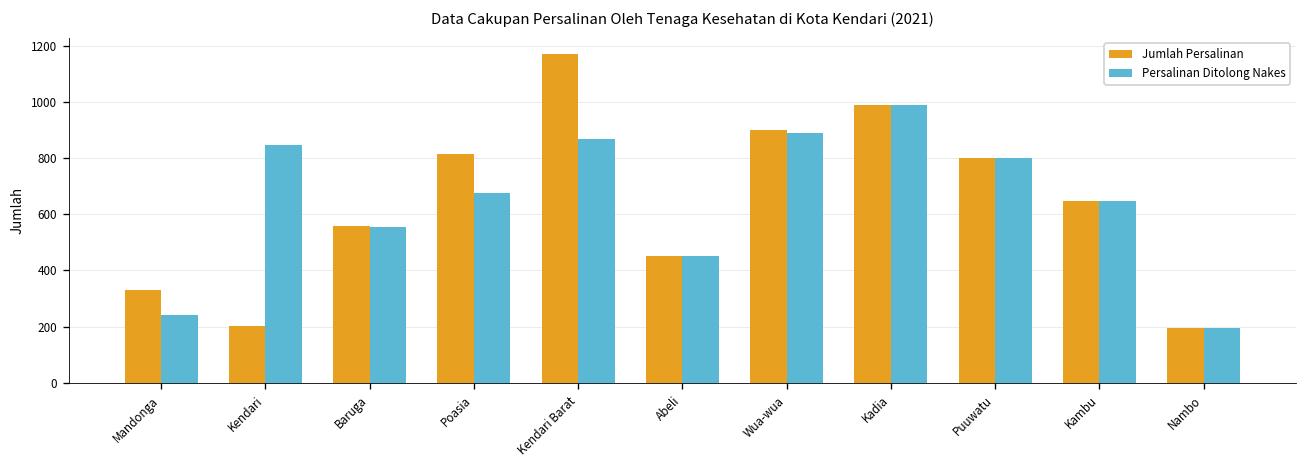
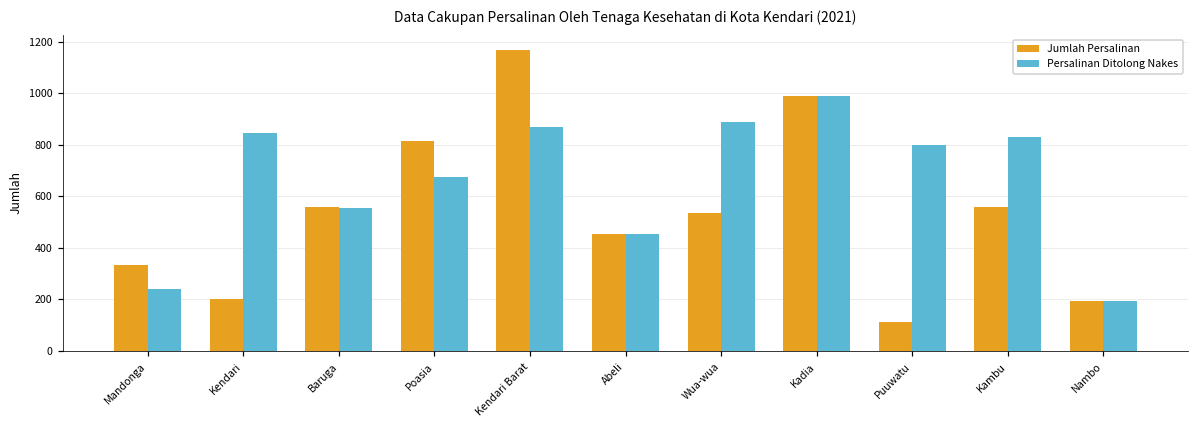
  {
    "Jumlah Persalinan": {
      "Mandonga": 330,
      "Kendari": 200,
      "Baruga": 560,
      "Poasia": 810,
      "Kendari Barat": 1170,
      "Abeli": 450,
-     "Wua-wua": 900,
+     "Wua-wua": 530,
      "Kadia": 990,
-     "Puuwatu": 800,
-     "Kambu": 650,
+     "Puuwatu": 110,
+     "Kambu": 560,
      "Nambo": 190
    },
    "Persalinan Ditolong Nakes": {
      "Mandonga": 240,
      "Kendari": 850,
      "Baruga": 550,
      "Poasia": 680,
      "Kendari Barat": 870,
      "Abeli": 450,
      "Wua-wua": 890,
      "Kadia": 990,
      "Puuwatu": 800,
-     "Kambu": 650,
+     "Kambu": 830,
      "Nambo": 190
    }
  }
